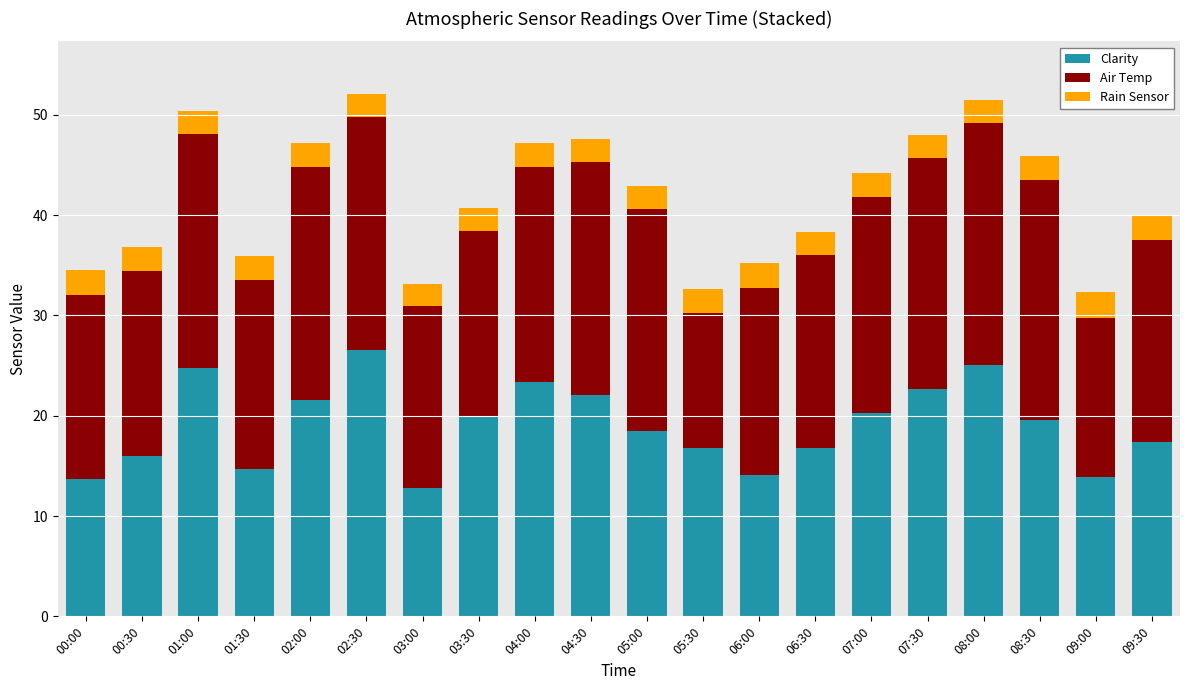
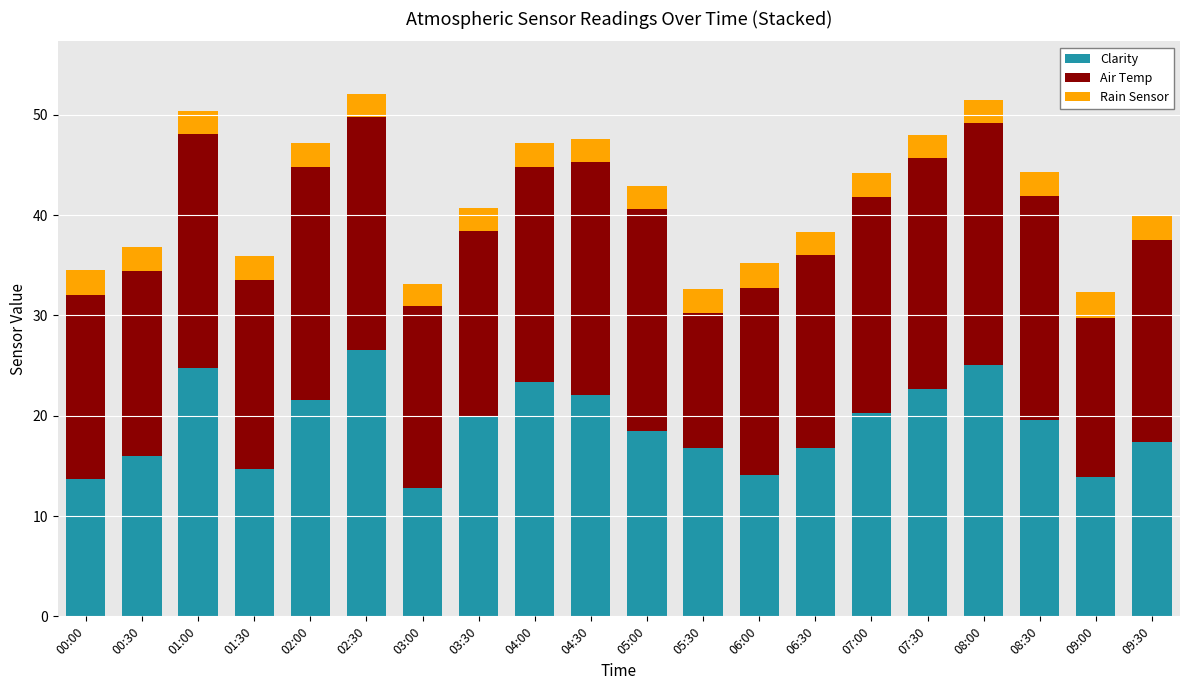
  {
    "Clarity": {
      "00:00": 13.7,
      "00:30": 16.0,
      "01:00": 24.8,
      "01:30": 14.7,
      "02:00": 21.6,
      "02:30": 26.5,
      "03:00": 12.8,
      "03:30": 19.9,
      "04:00": 23.4,
      "04:30": 22.1,
      "05:00": 18.5,
      "05:30": 16.8,
      "06:00": 14.1,
      "06:30": 16.8,
      "07:00": 20.3,
      "07:30": 22.7,
      "08:00": 25.1,
      "08:30": 19.6,
      "09:00": 13.9,
      "09:30": 17.4
    },
    "Air Temp": {
      "00:00": 18.3,
      "00:30": 18.4,
      "01:00": 23.3,
      "01:30": 18.8,
      "02:00": 23.2,
      "02:30": 23.3,
      "03:00": 18.1,
      "03:30": 18.5,
      "04:00": 21.4,
      "04:30": 23.2,
      "05:00": 22.1,
      "05:30": 13.4,
      "06:00": 18.6,
      "06:30": 19.2,
      "07:00": 21.5,
      "07:30": 23.0,
      "08:00": 24.1,
-     "08:30": 23.9,
+     "08:30": 22.3,
      "09:00": 15.8,
      "09:30": 20.1
    },
    "Rain Sensor": {
      "00:00": 2.5,
      "00:30": 2.4,
      "01:00": 2.3,
      "01:30": 2.4,
      "02:00": 2.4,
      "02:30": 2.3,
      "03:00": 2.2,
      "03:30": 2.3,
      "04:00": 2.4,
      "04:30": 2.3,
      "05:00": 2.3,
      "05:30": 2.4,
      "06:00": 2.5,
      "06:30": 2.3,
      "07:00": 2.4,
      "07:30": 2.3,
      "08:00": 2.3,
      "08:30": 2.4,
      "09:00": 2.6,
      "09:30": 2.4
    }
  }
